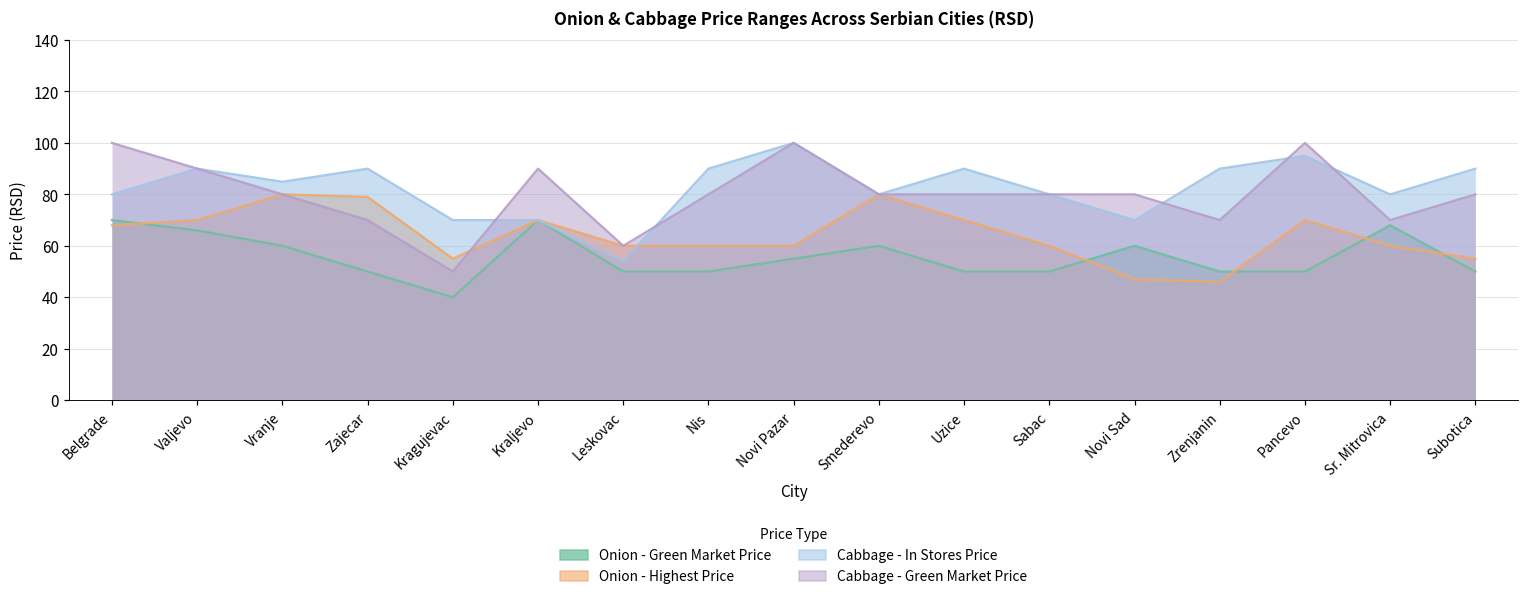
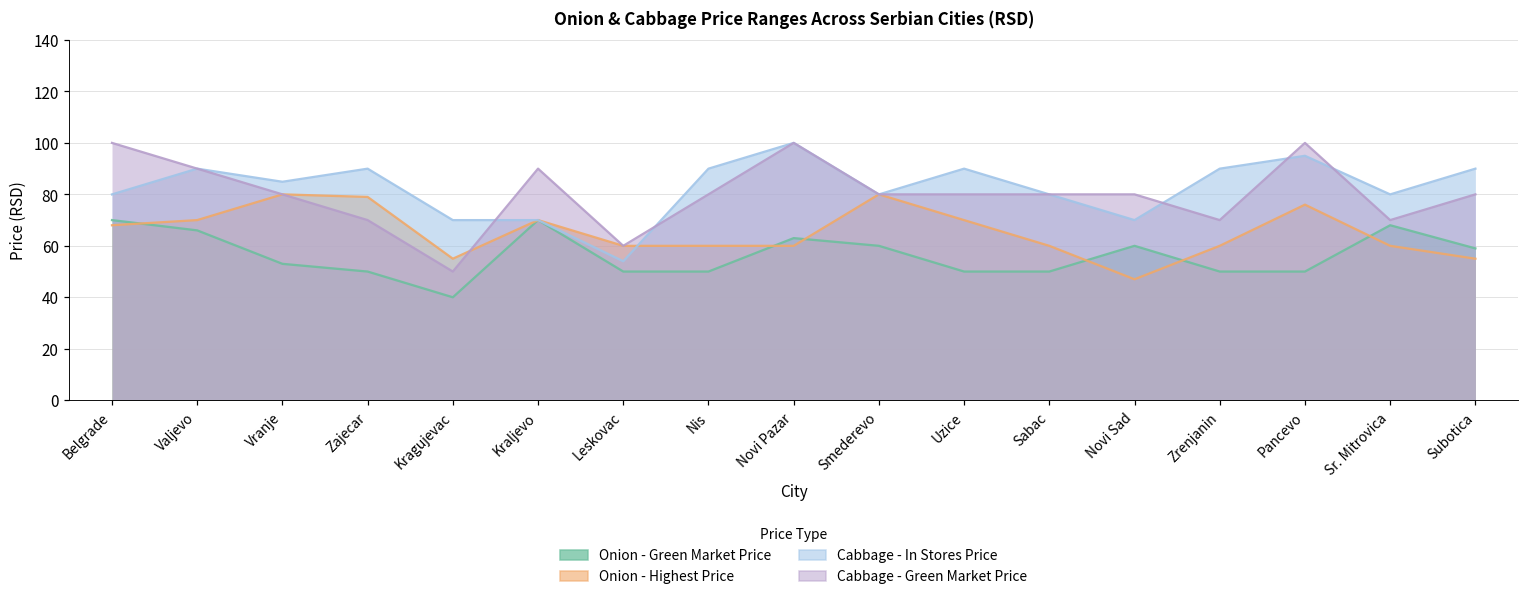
  {
    "Onion - Green Market Price": {
      "Belgrade": 70,
      "Valjevo": 66,
-     "Vranje": 60,
+     "Vranje": 53,
      "Zajecar": 50,
      "Kragujevac": 40,
      "Leskovac": 50,
      "Nis": 50,
-     "Novi Pazar": 55,
+     "Novi Pazar": 63,
      "Smederevo": 60,
      "Uzice": 50,
      "Sabac": 50,
      "Novi Sad": 60,
      "Zrenjanin": 50,
      "Pancevo": 50,
      "Sr. Mitrovica": 68,
-     "Subotica": 50
+     "Subotica": 59
    },
    "Onion - Highest Price": {
      "Belgrade": 68,
      "Valjevo": 70,
      "Zajecar": 79,
      "Kragujevac": 55,
      "Nis": 60,
      "Novi Pazar": 60,
      "Uzice": 70,
      "Sabac": 60,
      "Novi Sad": 47,
-     "Zrenjanin": 46,
-     "Pancevo": 70,
+     "Zrenjanin": 60,
+     "Pancevo": 76,
      "Sr. Mitrovica": 60,
      "Subotica": 55
    }
  }
